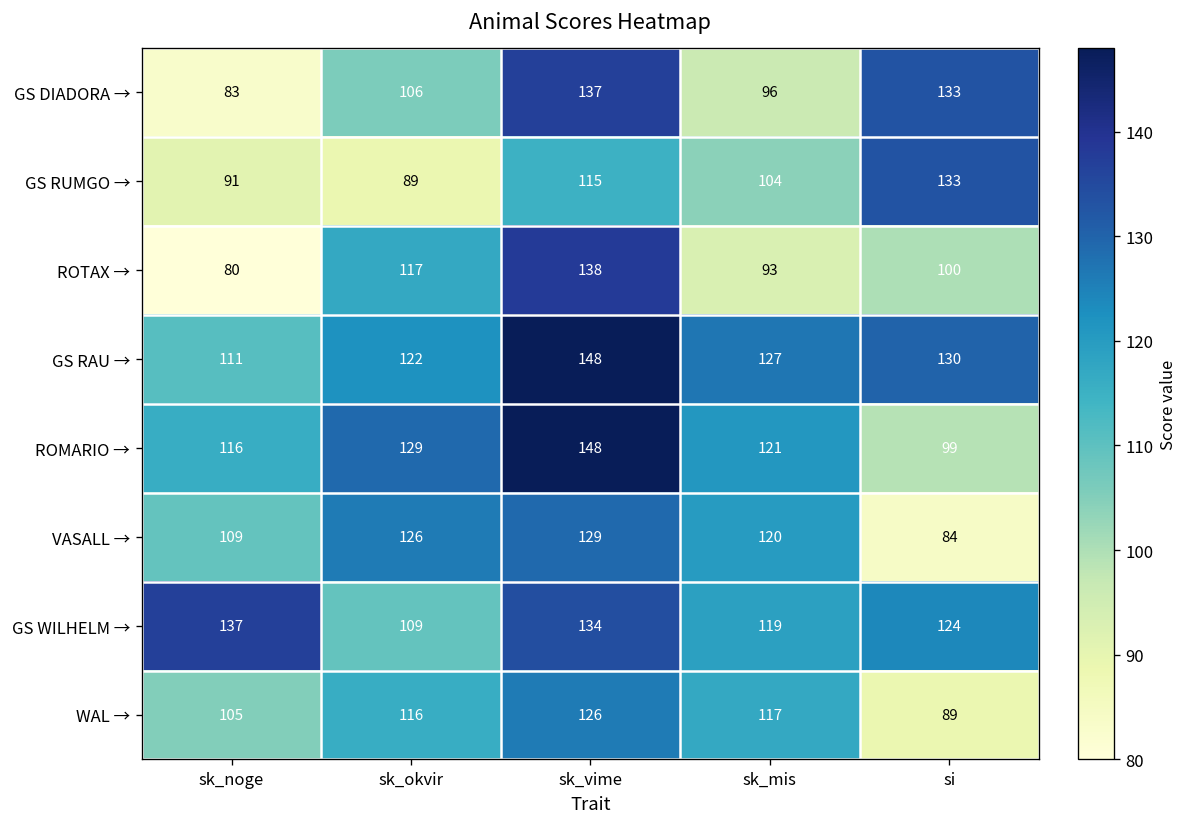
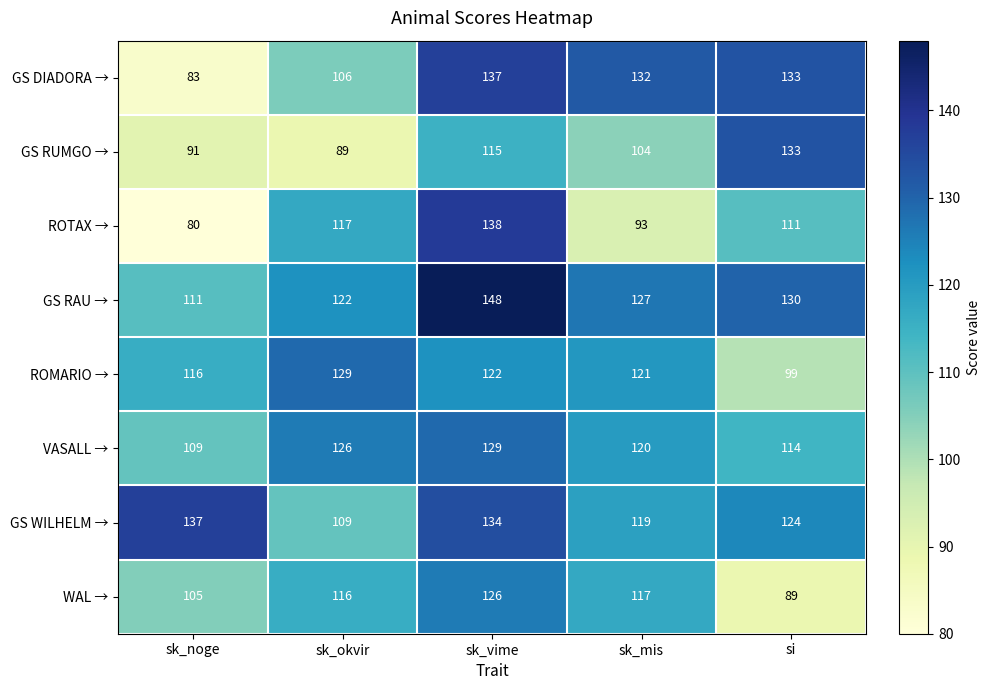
  {
    "GS DIADORA →": {
      "sk_noge": 83,
      "sk_okvir": 106,
      "sk_vime": 137,
-     "sk_mis": 96,
+     "sk_mis": 132,
      "si": 133
    },
    "GS RUMGO →": {
      "sk_noge": 91,
      "sk_okvir": 89,
      "sk_vime": 115,
      "sk_mis": 104,
      "si": 133
    },
    "ROTAX →": {
      "sk_noge": 80,
      "sk_okvir": 117,
      "sk_vime": 138,
      "sk_mis": 93,
-     "si": 100
+     "si": 111
    },
    "GS RAU →": {
      "sk_noge": 111,
      "sk_okvir": 122,
      "sk_vime": 148,
      "sk_mis": 127,
      "si": 130
    },
    "ROMARIO →": {
      "sk_noge": 116,
      "sk_okvir": 129,
-     "sk_vime": 148,
+     "sk_vime": 122,
      "sk_mis": 121,
      "si": 99
    },
    "VASALL →": {
      "sk_noge": 109,
      "sk_okvir": 126,
      "sk_vime": 129,
      "sk_mis": 120,
-     "si": 84
+     "si": 114
    },
    "GS WILHELM →": {
      "sk_noge": 137,
      "sk_okvir": 109,
      "sk_vime": 134,
      "sk_mis": 119,
      "si": 124
    },
    "WAL →": {
      "sk_noge": 105,
      "sk_okvir": 116,
      "sk_vime": 126,
      "sk_mis": 117,
      "si": 89
    }
  }
